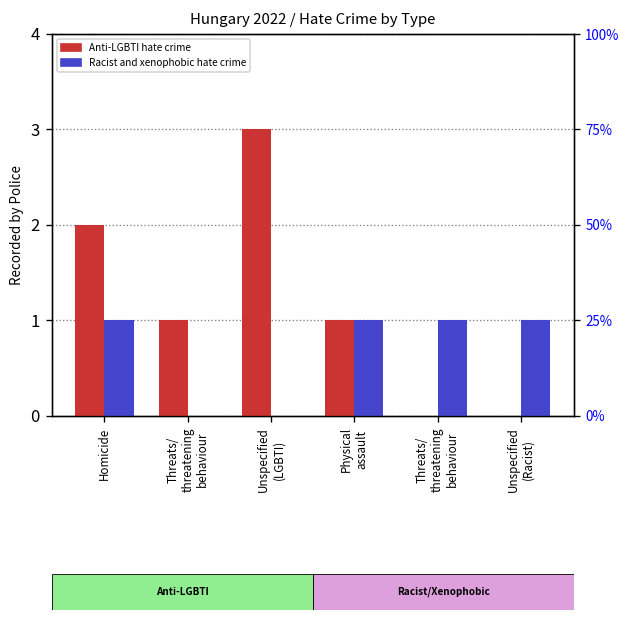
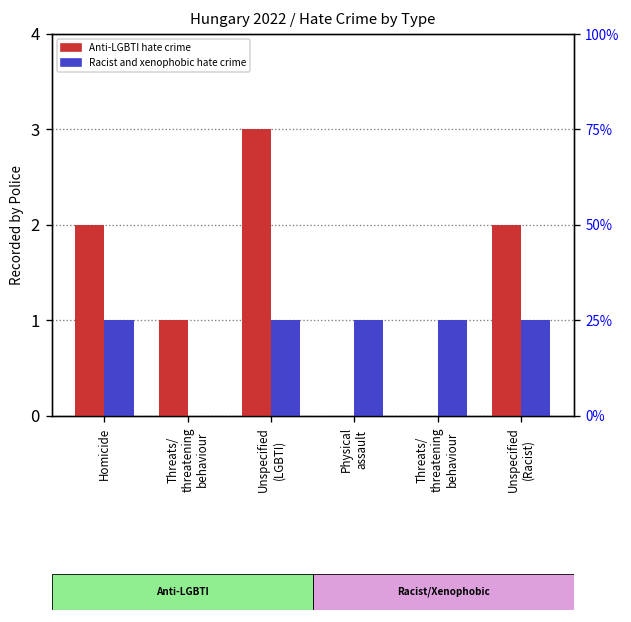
  {
    "Anti-LGBTI hate crime": {
      "Homicide": 2,
      "Unspecified (LGBTI)": 3,
-     "Physical assault": 1,
-     "Unspecified (Racist)": 0
+     "Physical assault": 0,
+     "Unspecified (Racist)": 2
    },
    "Racist and xenophobic hate crime": {
      "Homicide": 1,
-     "Unspecified (LGBTI)": 0,
+     "Unspecified (LGBTI)": 1,
      "Physical assault": 1,
      "Unspecified (Racist)": 1
    }
  }
